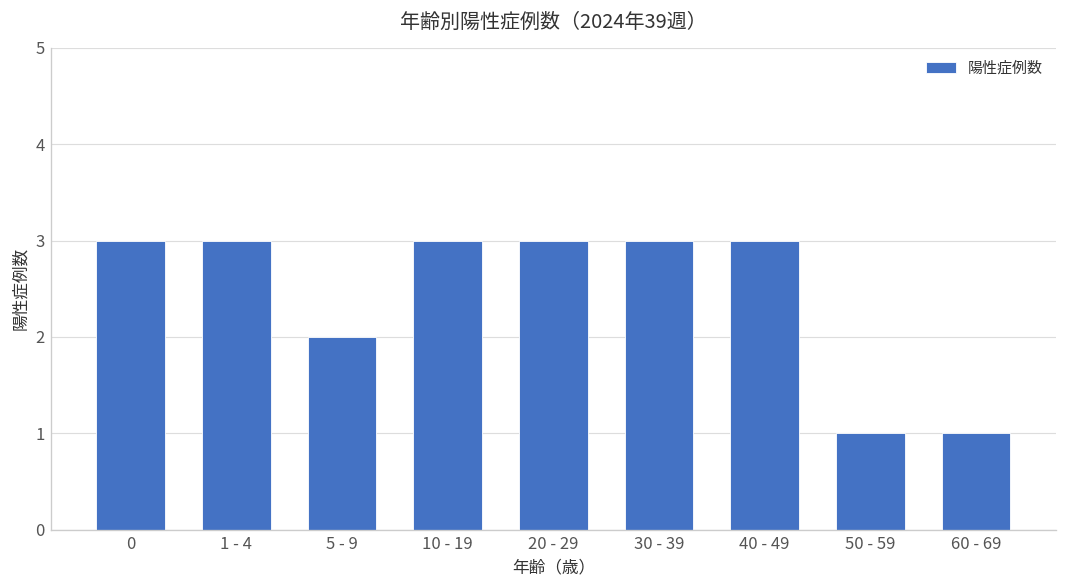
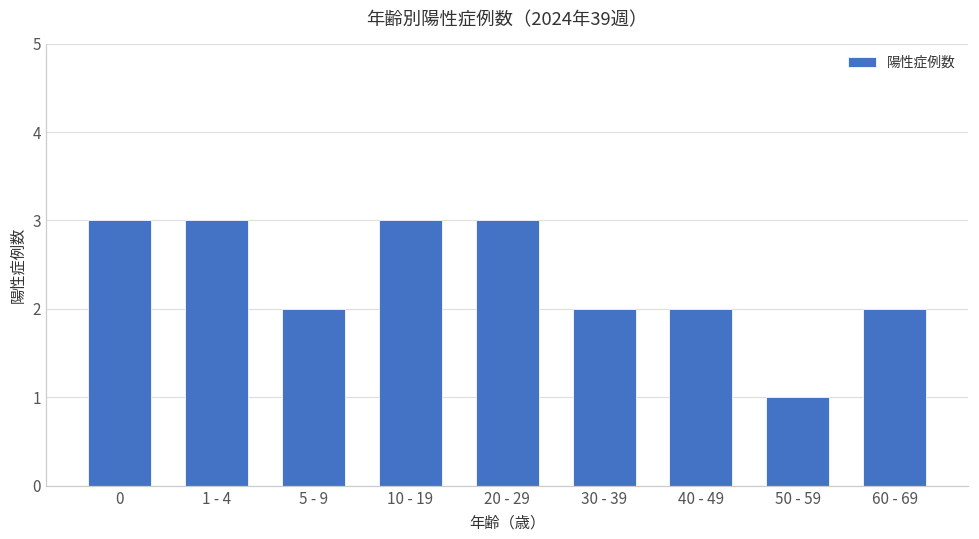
  {
    "0": 3,
    "1 - 4": 3,
    "5 - 9": 2,
    "10 - 19": 3,
    "20 - 29": 3,
-   "30 - 39": 3,
-   "40 - 49": 3,
+   "30 - 39": 2,
+   "40 - 49": 2,
    "50 - 59": 1,
-   "60 - 69": 1
+   "60 - 69": 2
  }
